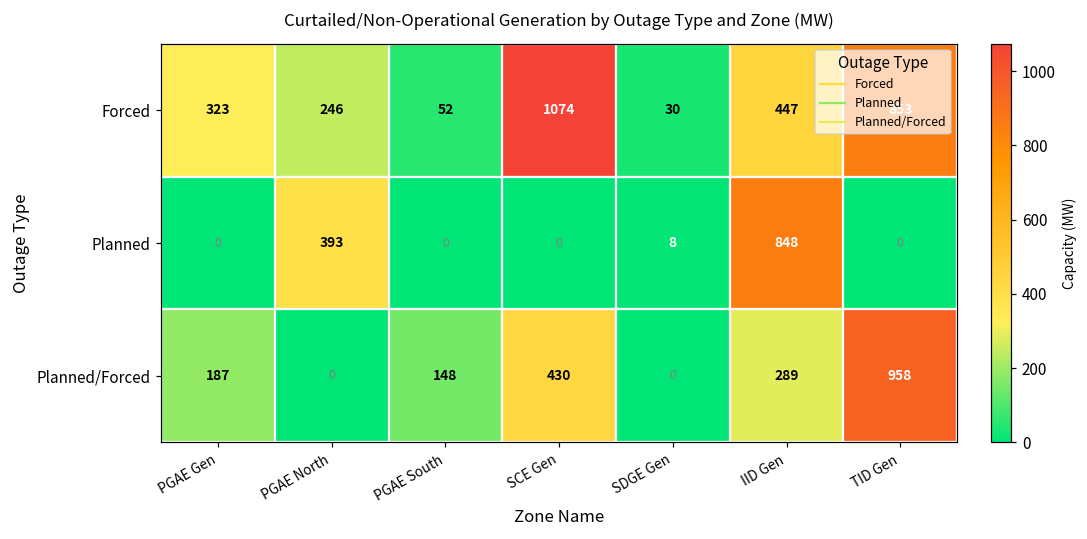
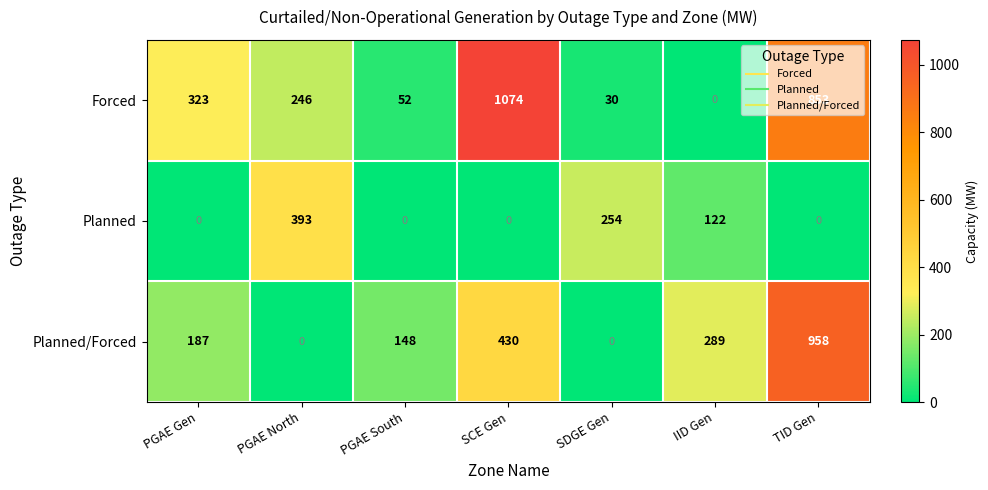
  {
    "Forced": {
      "PGAE Gen": 323,
      "PGAE North": 246,
      "PGAE South": 52,
      "SCE Gen": 1074,
      "SDGE Gen": 30,
-     "IID Gen": 447
+     "IID Gen": 0
    },
    "Planned": {
      "PGAE Gen": 0,
      "PGAE North": 393,
      "PGAE South": 0,
      "SCE Gen": 0,
-     "SDGE Gen": 8,
-     "IID Gen": 848,
+     "SDGE Gen": 254,
+     "IID Gen": 122,
      "TID Gen": 0
    },
    "Planned/Forced": {
      "PGAE Gen": 187,
      "PGAE North": 0,
      "PGAE South": 148,
      "SCE Gen": 430,
      "SDGE Gen": 0,
      "IID Gen": 289,
      "TID Gen": 958
    }
  }
